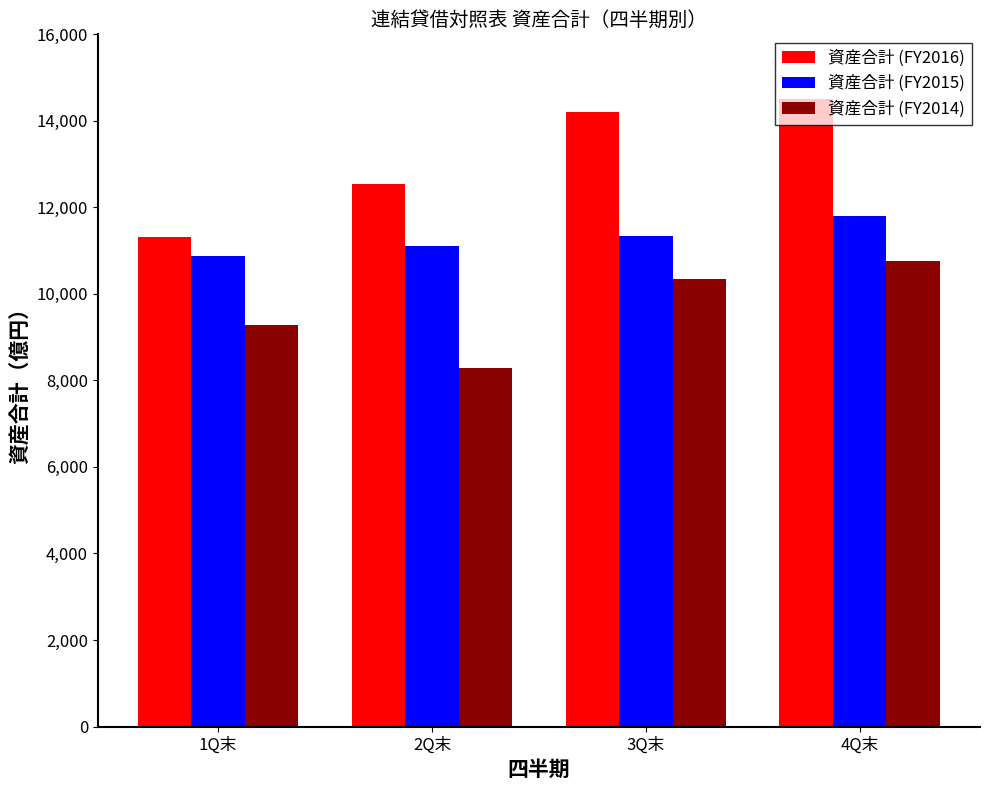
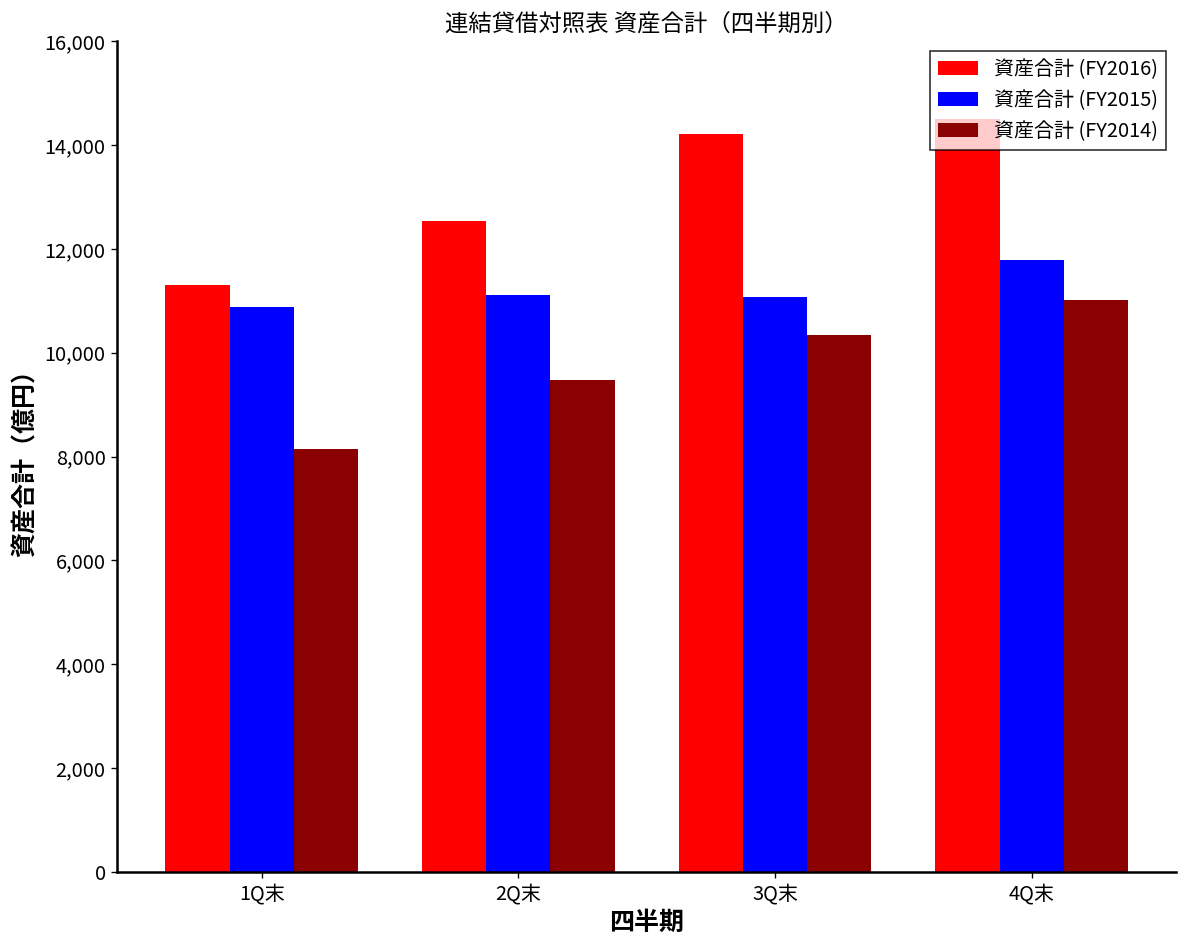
  {
    "資産合計 (FY2016)": {
      "1Q末": "11,300",
      "2Q末": "12,500",
      "3Q末": "14,200"
    },
    "資産合計 (FY2015)": {
      "1Q末": "10,900",
      "2Q末": "11,100",
-     "3Q末": "11,300",
+     "3Q末": "11,100",
      "4Q末": "11,800"
    },
    "資産合計 (FY2014)": {
-     "1Q末": "9,300",
-     "2Q末": "8,300",
+     "1Q末": "8,100",
+     "2Q末": "9,500",
      "3Q末": "10,300",
-     "4Q末": "10,800"
+     "4Q末": "11,000"
    }
  }
